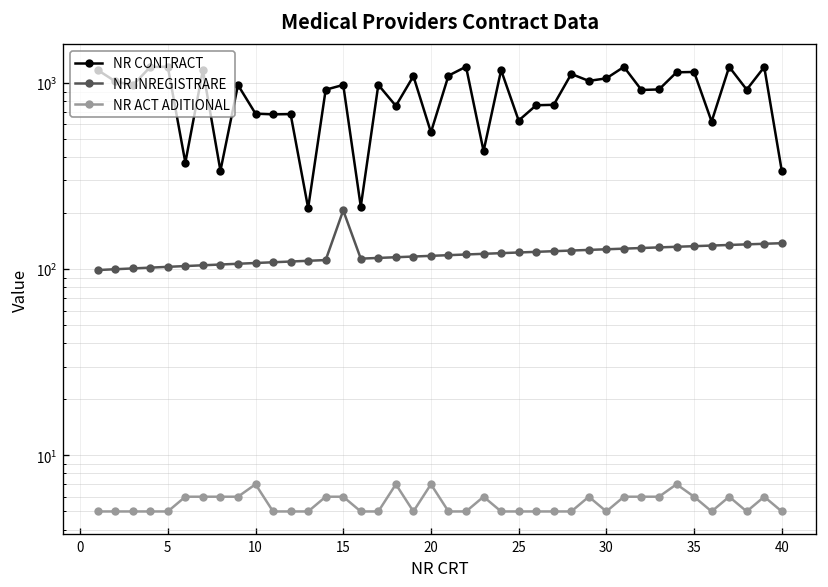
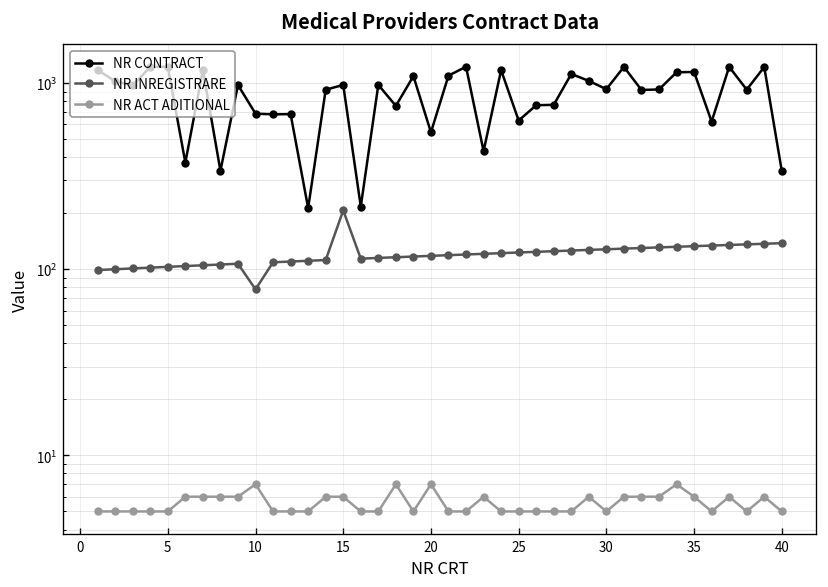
  {
    "NR CONTRACT": {
      "10": 700,
      "15": 1000,
      "20": 540,
      "25": 630,
-     "30": 1100,
+     "30": 900,
      "35": 1100,
      "40": 340
    },
    "NR INREGISTRARE": {
      "5": 100,
-     "10": 110,
+     "10": 80,
      "15": 210,
      "20": 120,
      "25": 120,
      "30": 130,
      "35": 130,
      "40": 140
    },
    "NR ACT ADITIONAL": {
      "5": 5,
      "10": 7,
      "15": 6,
      "20": 7,
      "25": 5,
      "30": 5,
      "35": 6,
      "40": 5
    }
  }
